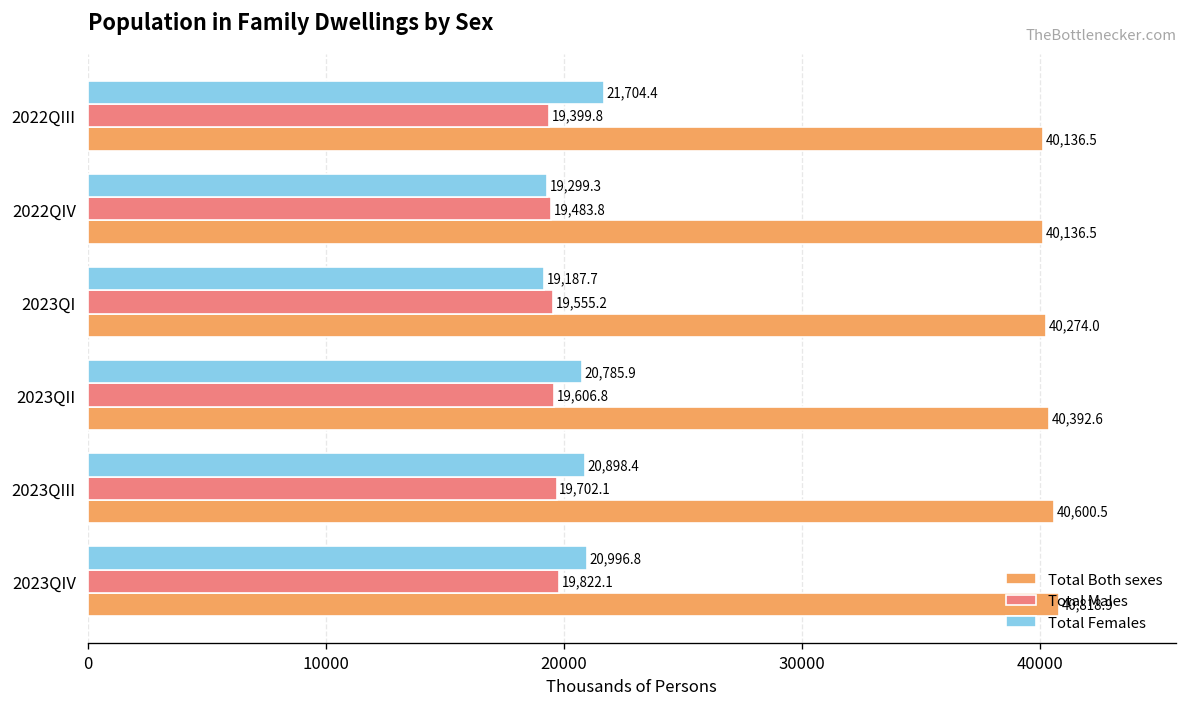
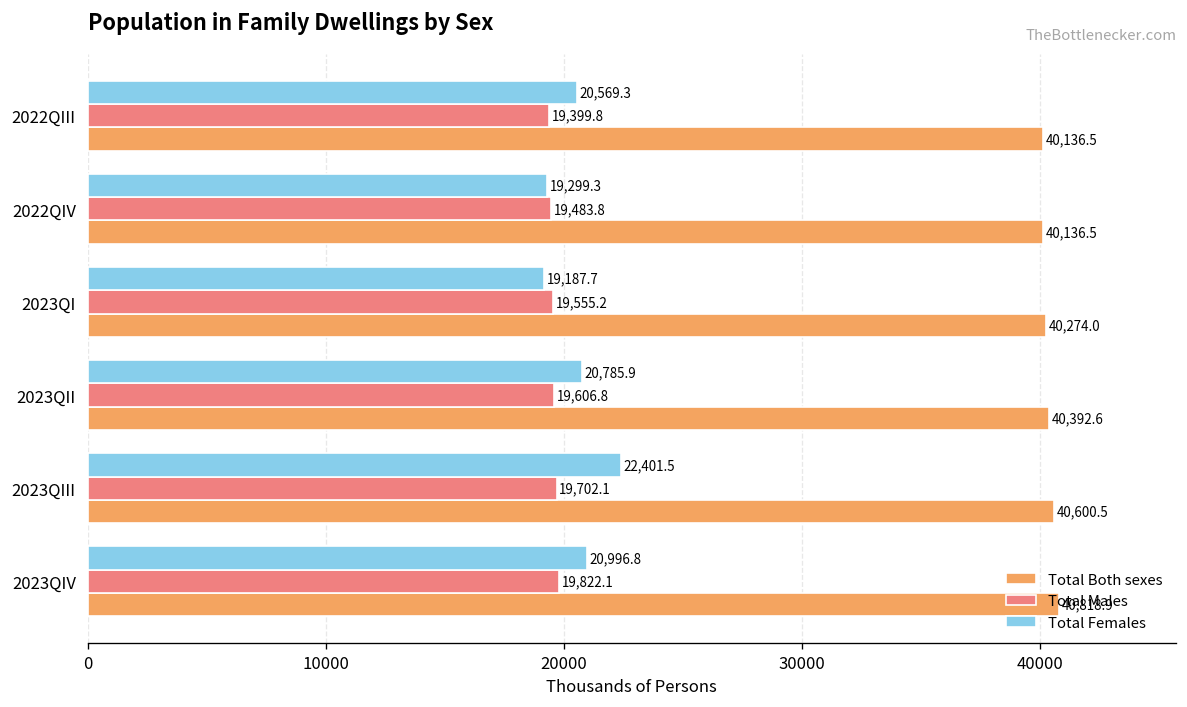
  {
    "Total Females": {
-     "2022QIII": "21,704.4",
+     "2022QIII": "20,569.3",
      "2022QIV": "19,299.3",
      "2023QI": "19,187.7",
      "2023QII": "20,785.9",
-     "2023QIII": "20,898.4",
+     "2023QIII": "22,401.5",
      "2023QIV": "20,996.8"
    }
  }
